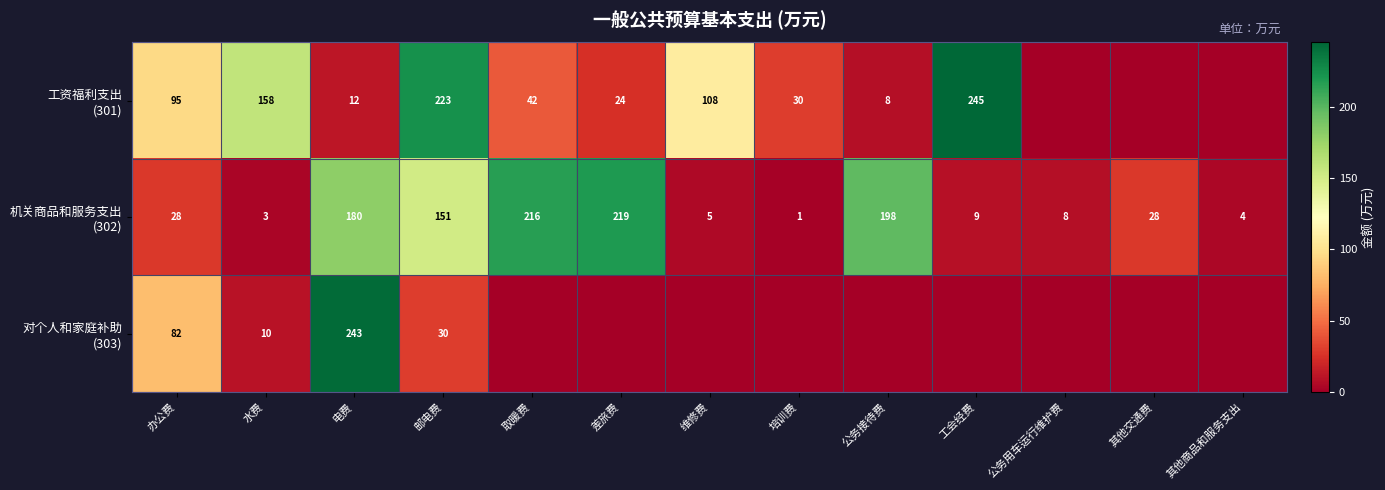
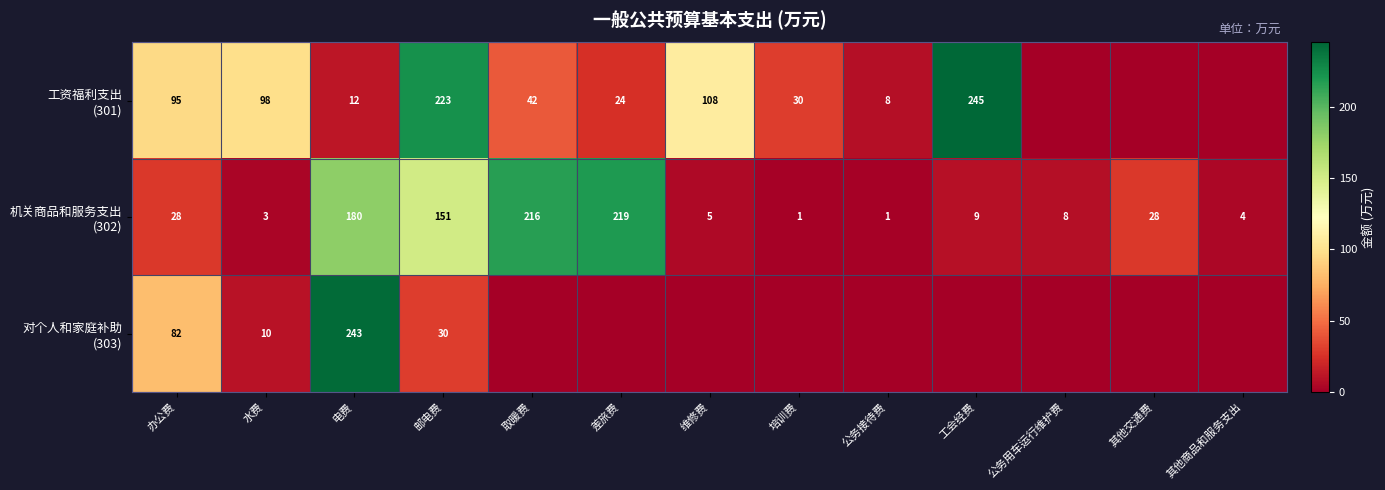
  {
    "工资福利支出 (301)": {
      "办公费": 95,
-     "水费": 158,
+     "水费": 98,
      "电费": 12,
      "邮电费": 223,
      "取暖费": 42,
      "差旅费": 24,
      "维修费": 108,
      "培训费": 30,
      "公务接待费": 8,
      "工会经费": 245
    },
    "机关商品和服务支出 (302)": {
      "办公费": 28,
      "水费": 3,
      "电费": 180,
      "邮电费": 151,
      "取暖费": 216,
      "差旅费": 219,
      "维修费": 5,
      "培训费": 1,
-     "公务接待费": 198,
+     "公务接待费": 1,
      "工会经费": 9,
      "公务用车运行维护费": 8,
      "其他交通费": 28,
      "其他商品和服务支出": 4
    },
    "对个人和家庭补助 (303)": {
      "办公费": 82,
      "水费": 10,
      "电费": 243,
      "邮电费": 30
    }
  }
